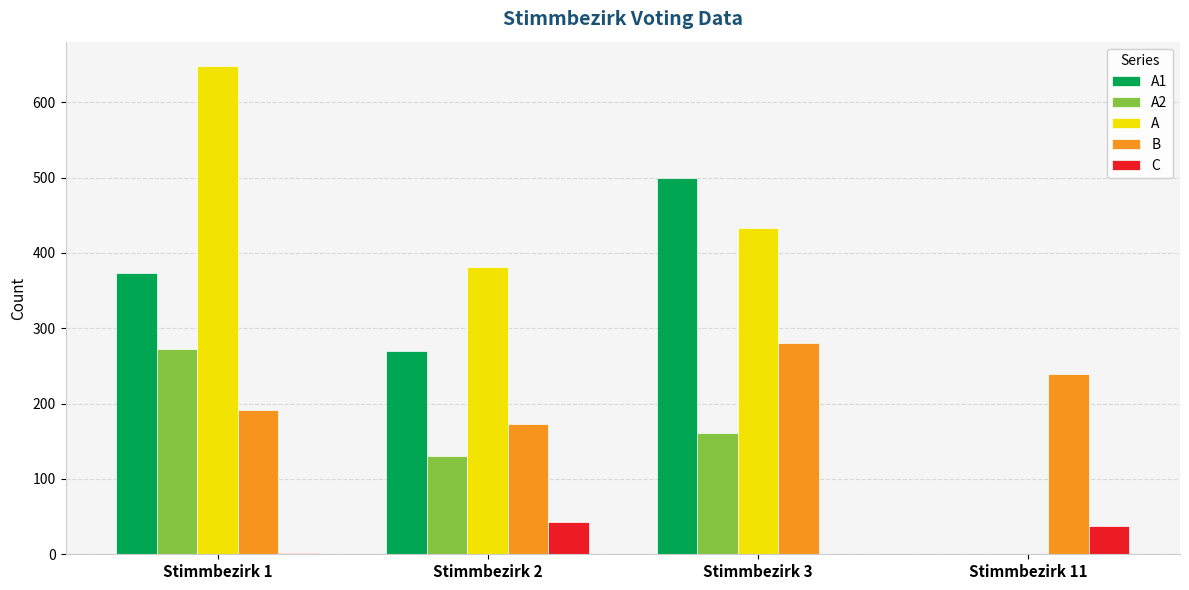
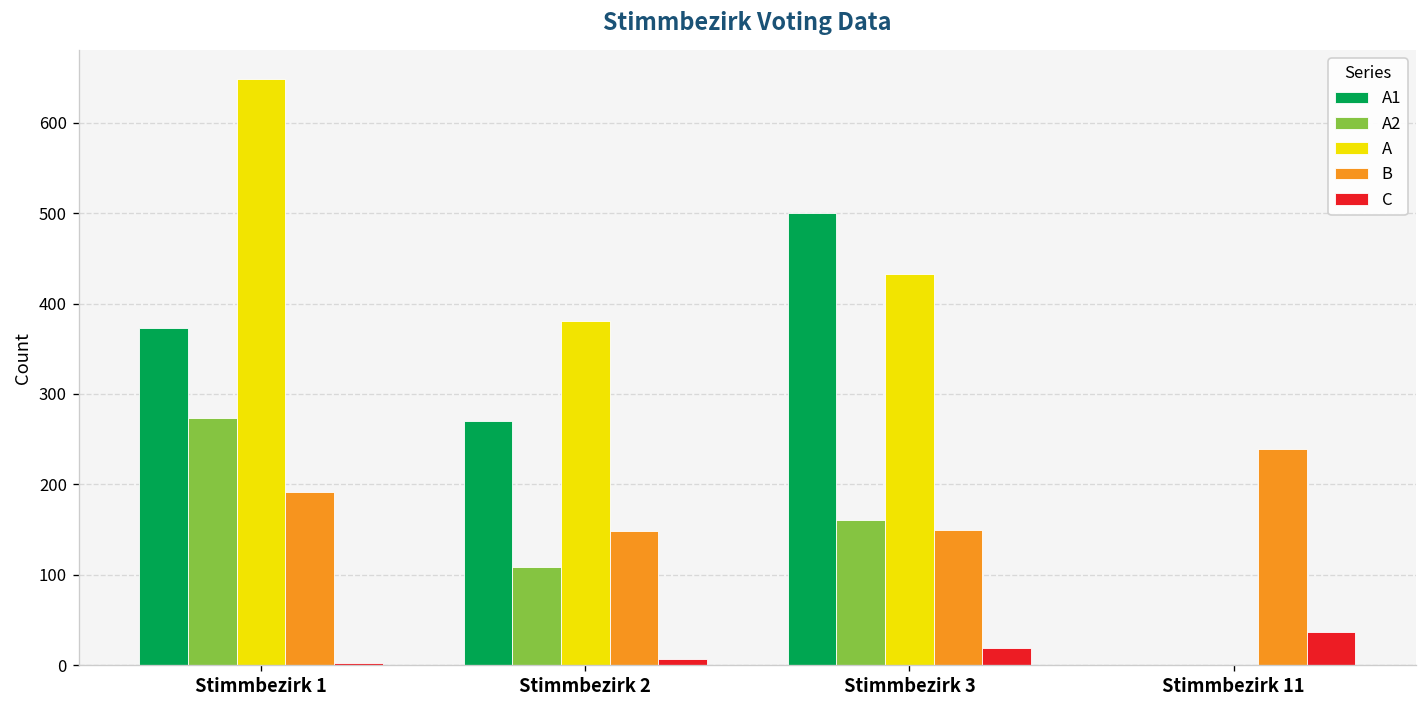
  {
    "A1": {
      "Stimmbezirk 1": 370,
      "Stimmbezirk 2": 270,
      "Stimmbezirk 3": 500,
      "Stimmbezirk 11": 0
    },
    "A2": {
      "Stimmbezirk 1": 270,
-     "Stimmbezirk 2": 130,
+     "Stimmbezirk 2": 110,
      "Stimmbezirk 3": 160,
      "Stimmbezirk 11": 0
    },
    "A": {
      "Stimmbezirk 1": 650,
      "Stimmbezirk 2": 380,
      "Stimmbezirk 3": 430,
      "Stimmbezirk 11": 0
    },
    "B": {
      "Stimmbezirk 1": 190,
-     "Stimmbezirk 2": 170,
-     "Stimmbezirk 3": 280,
+     "Stimmbezirk 2": 150,
+     "Stimmbezirk 3": 150,
      "Stimmbezirk 11": 240
    },
    "C": {
-     "Stimmbezirk 2": 40,
-     "Stimmbezirk 3": 0,
+     "Stimmbezirk 2": 10,
+     "Stimmbezirk 3": 20,
      "Stimmbezirk 11": 40
    }
  }
